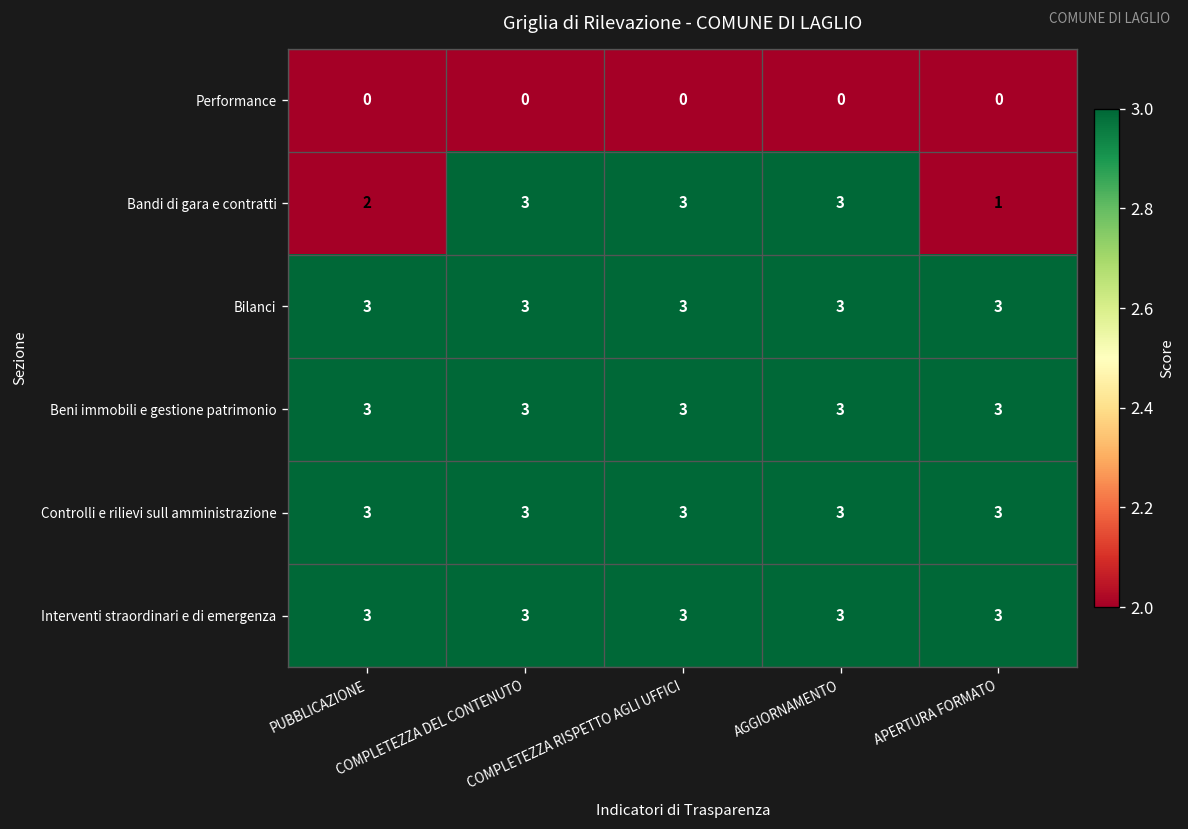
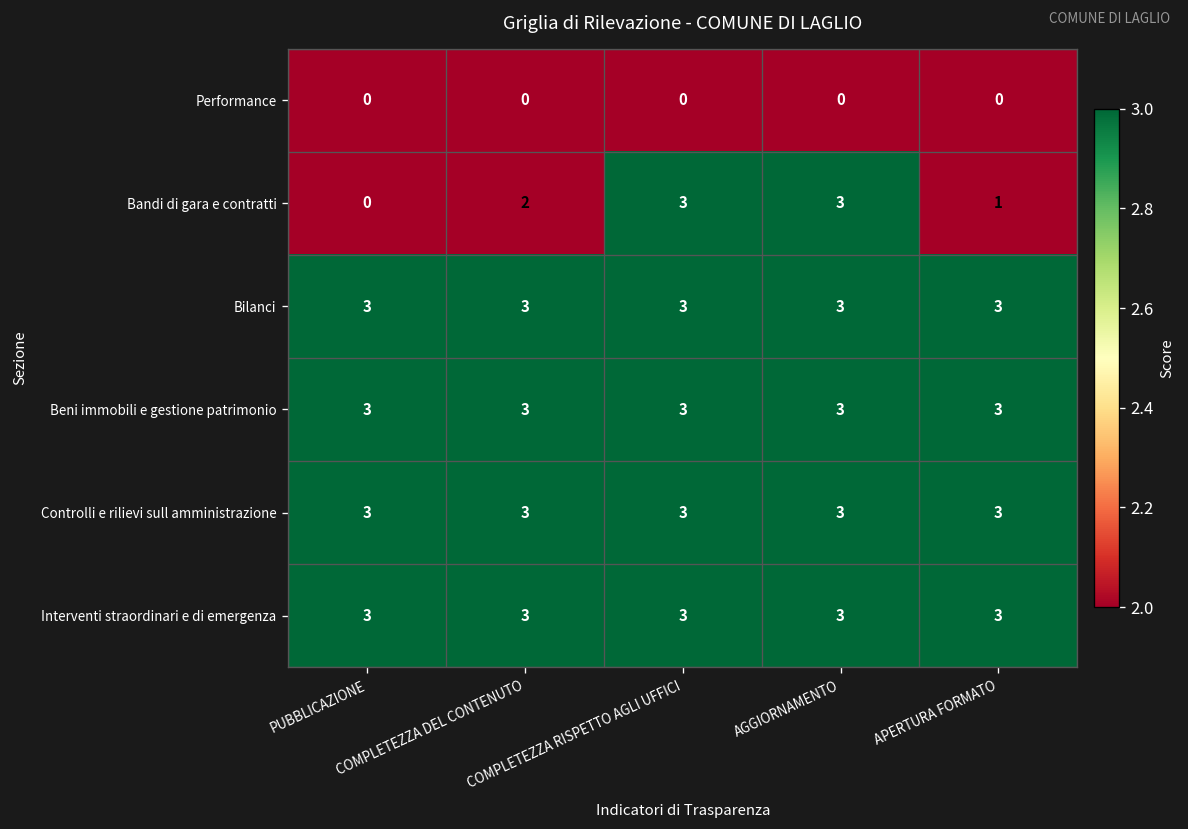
  {
    "Performance": {
      "PUBBLICAZIONE": 0,
      "COMPLETEZZA DEL CONTENUTO": 0,
      "COMPLETEZZA RISPETTO AGLI UFFICI": 0,
      "AGGIORNAMENTO": 0,
      "APERTURA FORMATO": 0
    },
    "Bandi di gara e contratti": {
-     "PUBBLICAZIONE": 2,
-     "COMPLETEZZA DEL CONTENUTO": 3,
+     "PUBBLICAZIONE": 0,
+     "COMPLETEZZA DEL CONTENUTO": 2,
      "COMPLETEZZA RISPETTO AGLI UFFICI": 3,
      "AGGIORNAMENTO": 3,
      "APERTURA FORMATO": 1
    },
    "Bilanci": {
      "PUBBLICAZIONE": 3,
      "COMPLETEZZA DEL CONTENUTO": 3,
      "COMPLETEZZA RISPETTO AGLI UFFICI": 3,
      "AGGIORNAMENTO": 3,
      "APERTURA FORMATO": 3
    },
    "Beni immobili e gestione patrimonio": {
      "PUBBLICAZIONE": 3,
      "COMPLETEZZA DEL CONTENUTO": 3,
      "COMPLETEZZA RISPETTO AGLI UFFICI": 3,
      "AGGIORNAMENTO": 3,
      "APERTURA FORMATO": 3
    },
    "Controlli e rilievi sull amministrazione": {
      "PUBBLICAZIONE": 3,
      "COMPLETEZZA DEL CONTENUTO": 3,
      "COMPLETEZZA RISPETTO AGLI UFFICI": 3,
      "AGGIORNAMENTO": 3,
      "APERTURA FORMATO": 3
    },
    "Interventi straordinari e di emergenza": {
      "PUBBLICAZIONE": 3,
      "COMPLETEZZA DEL CONTENUTO": 3,
      "COMPLETEZZA RISPETTO AGLI UFFICI": 3,
      "AGGIORNAMENTO": 3,
      "APERTURA FORMATO": 3
    }
  }
